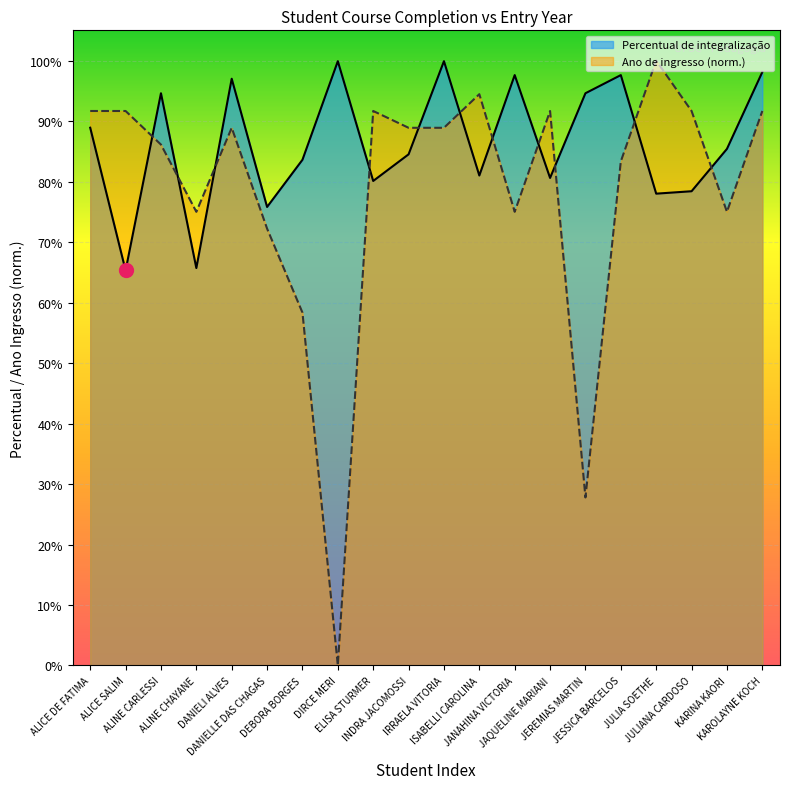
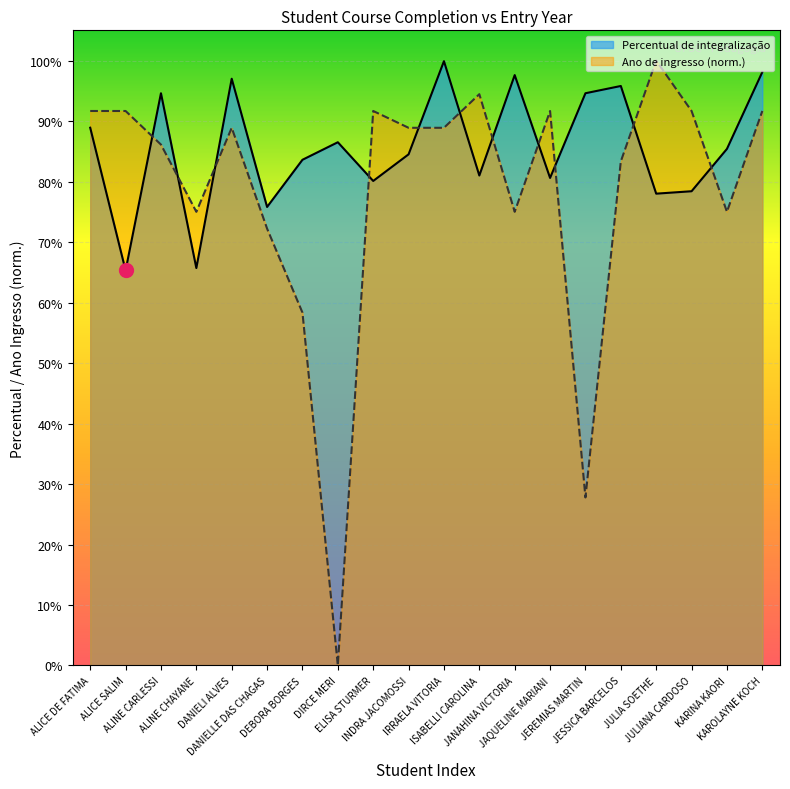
  {
    "Percentual de integralização": {
      "ALICE DE FATIMA": "89%",
      "ALINE CARLESSI": "95%",
      "ALINE CHAYANE": "66%",
      "DANIELI ALVES": "97%",
      "DANIELLE DAS CHAGAS": "76%",
      "DEBORA BORGES": "84%",
-     "DIRCE MERI": "100%",
+     "DIRCE MERI": "87%",
      "ELISA STURMER": "80%",
      "INDRA JACOMOSSI": "85%",
      "IRRAELA VITORIA": "100%",
      "ISABELLI CAROLINA": "81%",
      "JANAHINA VICTORIA": "98%",
      "JAQUELINE MARIANI": "81%",
      "JEREMIAS MARTIN": "95%",
-     "JESSICA BARCELOS": "98%",
+     "JESSICA BARCELOS": "96%",
      "JULIA SOETHE": "78%",
      "JULIANA CARDOSO": "78%",
      "KARINA KAORI": "85%",
      "KAROLAYNE KOCH": "98%"
    },
    "Ano de ingresso (norm.)": {
      "ALICE DE FATIMA": "92%",
      "ALICE SALIM": "92%",
      "ALINE CARLESSI": "86%",
      "ALINE CHAYANE": "75%",
      "DANIELI ALVES": "89%",
      "DANIELLE DAS CHAGAS": "72%",
      "DEBORA BORGES": "58%",
      "DIRCE MERI": "0%",
      "ELISA STURMER": "92%",
      "INDRA JACOMOSSI": "89%",
      "IRRAELA VITORIA": "89%",
      "ISABELLI CAROLINA": "94%",
      "JANAHINA VICTORIA": "75%",
      "JAQUELINE MARIANI": "92%",
      "JEREMIAS MARTIN": "28%",
      "JESSICA BARCELOS": "83%",
      "JULIANA CARDOSO": "92%",
      "KARINA KAORI": "75%",
      "KAROLAYNE KOCH": "92%"
    }
  }
